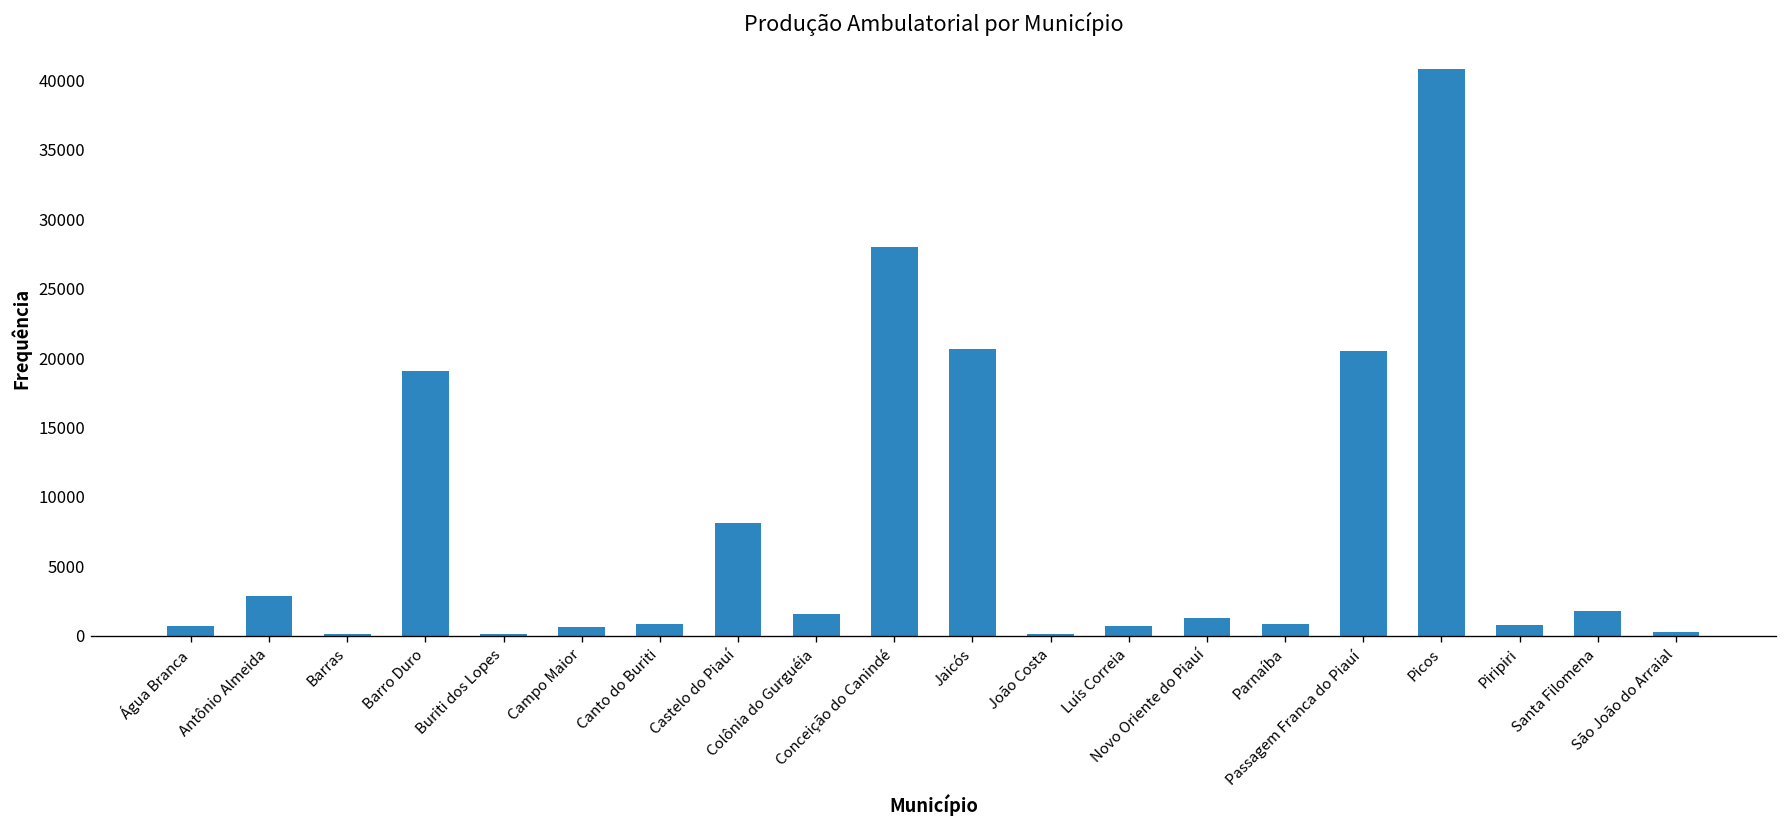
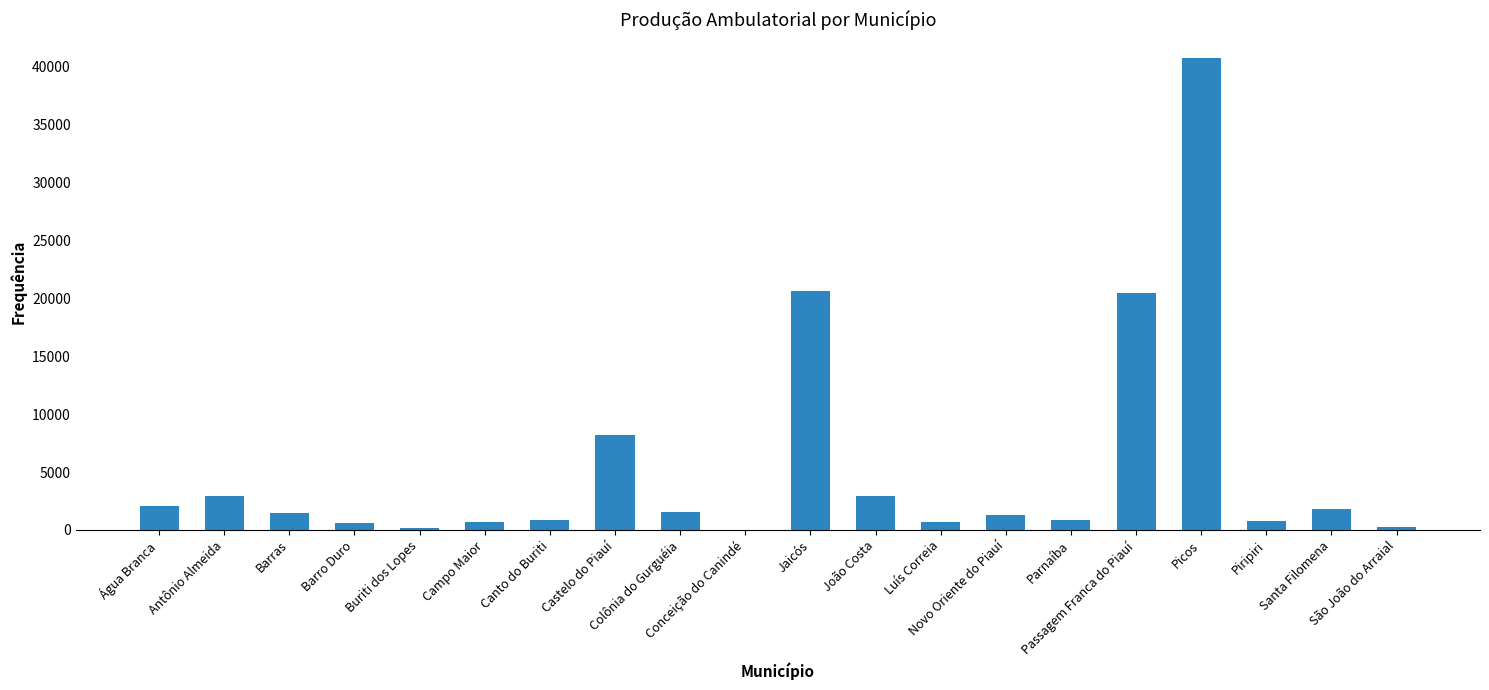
  {
-   "Água Branca": 700,
+   "Água Branca": 2100,
    "Antônio Almeida": 2900,
-   "Barras": 100,
-   "Barro Duro": 19100,
+   "Barras": 1500,
+   "Barro Duro": 600,
    "Campo Maior": 700,
    "Canto do Buriti": 900,
    "Castelo do Piauí": 8200,
    "Colônia do Gurguéia": 1500,
-   "Conceição do Canindé": 28000,
+   "Conceição do Canindé": 0,
    "Jaicós": 20600,
-   "João Costa": 100,
+   "João Costa": 2900,
    "Luís Correia": 700,
    "Novo Oriente do Piauí": 1300,
    "Parnaíba": 900,
    "Passagem Franca do Piauí": 20500,
    "Picos": 40800,
    "Piripiri": 800,
    "Santa Filomena": 1800,
    "São João do Arraial": 300
  }
